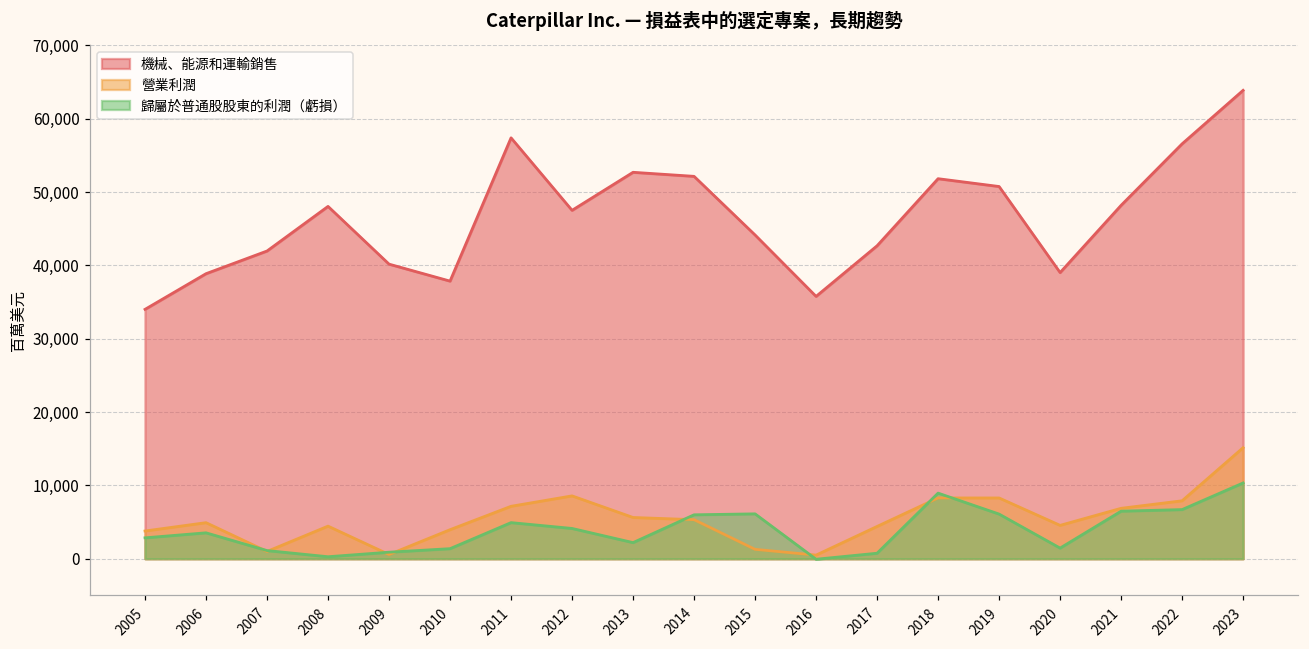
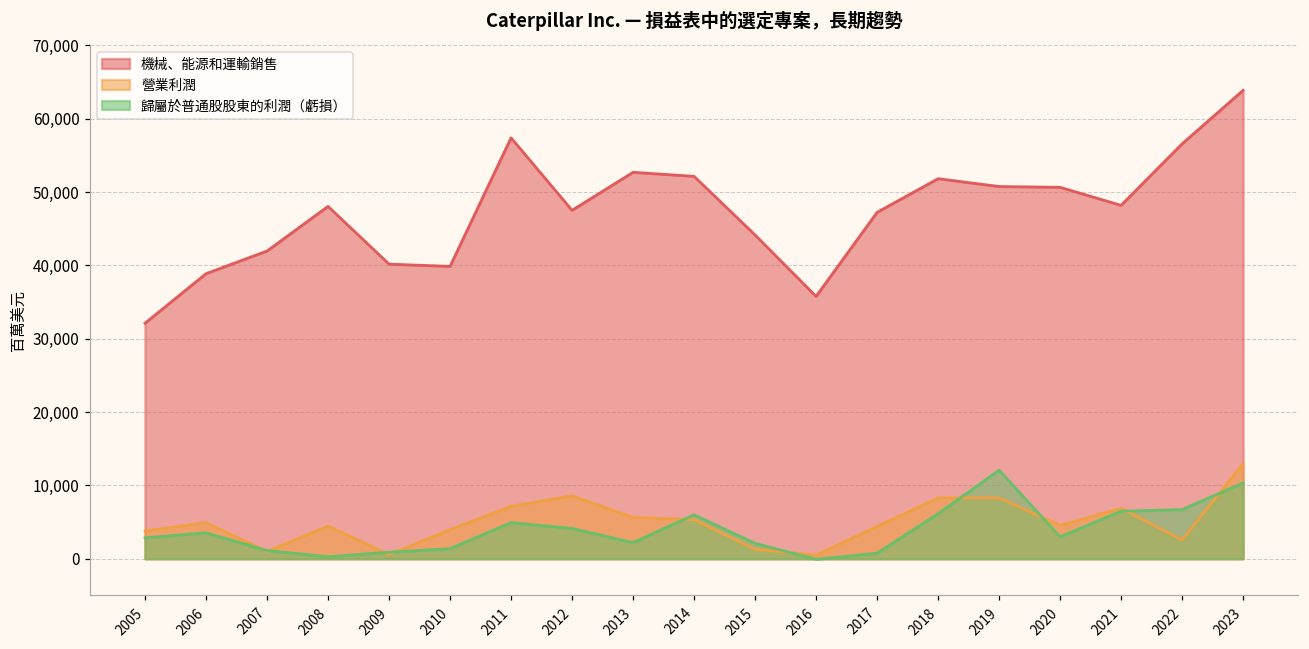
  {
    "機械、能源和運輸銷售": {
-     "2005": "34,000",
+     "2005": "32,000",
      "2006": "39,000",
      "2007": "42,000",
      "2008": "48,000",
      "2009": "40,000",
-     "2010": "38,000",
+     "2010": "40,000",
      "2011": "57,000",
      "2012": "48,000",
      "2013": "53,000",
      "2014": "52,000",
      "2015": "44,000",
      "2016": "36,000",
-     "2017": "43,000",
+     "2017": "47,000",
      "2018": "52,000",
      "2019": "51,000",
-     "2020": "39,000",
+     "2020": "51,000",
      "2021": "48,000",
      "2022": "57,000",
      "2023": "64,000"
    },
    "營業利潤": {
      "2005": "4,000",
      "2006": "5,000",
      "2008": "4,000",
      "2010": "4,000",
      "2011": "7,000",
      "2012": "9,000",
      "2013": "6,000",
      "2014": "5,000",
      "2015": "1,000",
      "2016": "0",
      "2017": "4,000",
      "2018": "8,000",
      "2019": "8,000",
      "2020": "5,000",
      "2021": "7,000",
-     "2022": "8,000",
-     "2023": "15,000"
+     "2022": "3,000",
+     "2023": "13,000"
    },
    "歸屬於普通股股東的利潤（虧損）": {
      "2005": "3,000",
      "2006": "4,000",
      "2008": "0",
      "2010": "1,000",
      "2011": "5,000",
      "2012": "4,000",
      "2013": "2,000",
      "2014": "6,000",
-     "2015": "6,000",
+     "2015": "2,000",
      "2016": "0",
      "2017": "1,000",
-     "2018": "9,000",
-     "2019": "6,000",
-     "2020": "1,000",
+     "2018": "6,000",
+     "2019": "12,000",
+     "2020": "3,000",
      "2021": "6,000",
      "2022": "7,000",
      "2023": "10,000"
    }
  }
